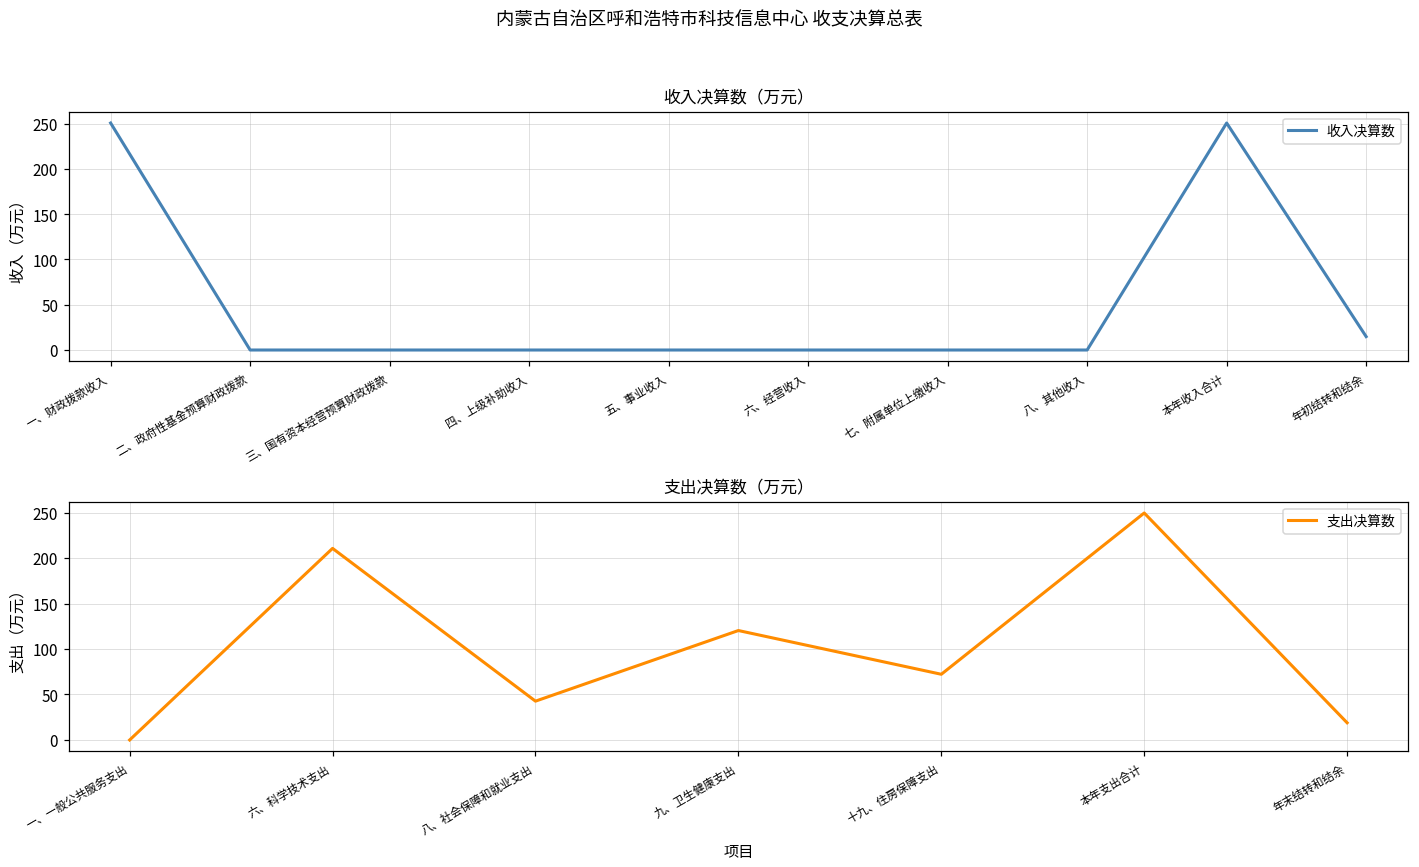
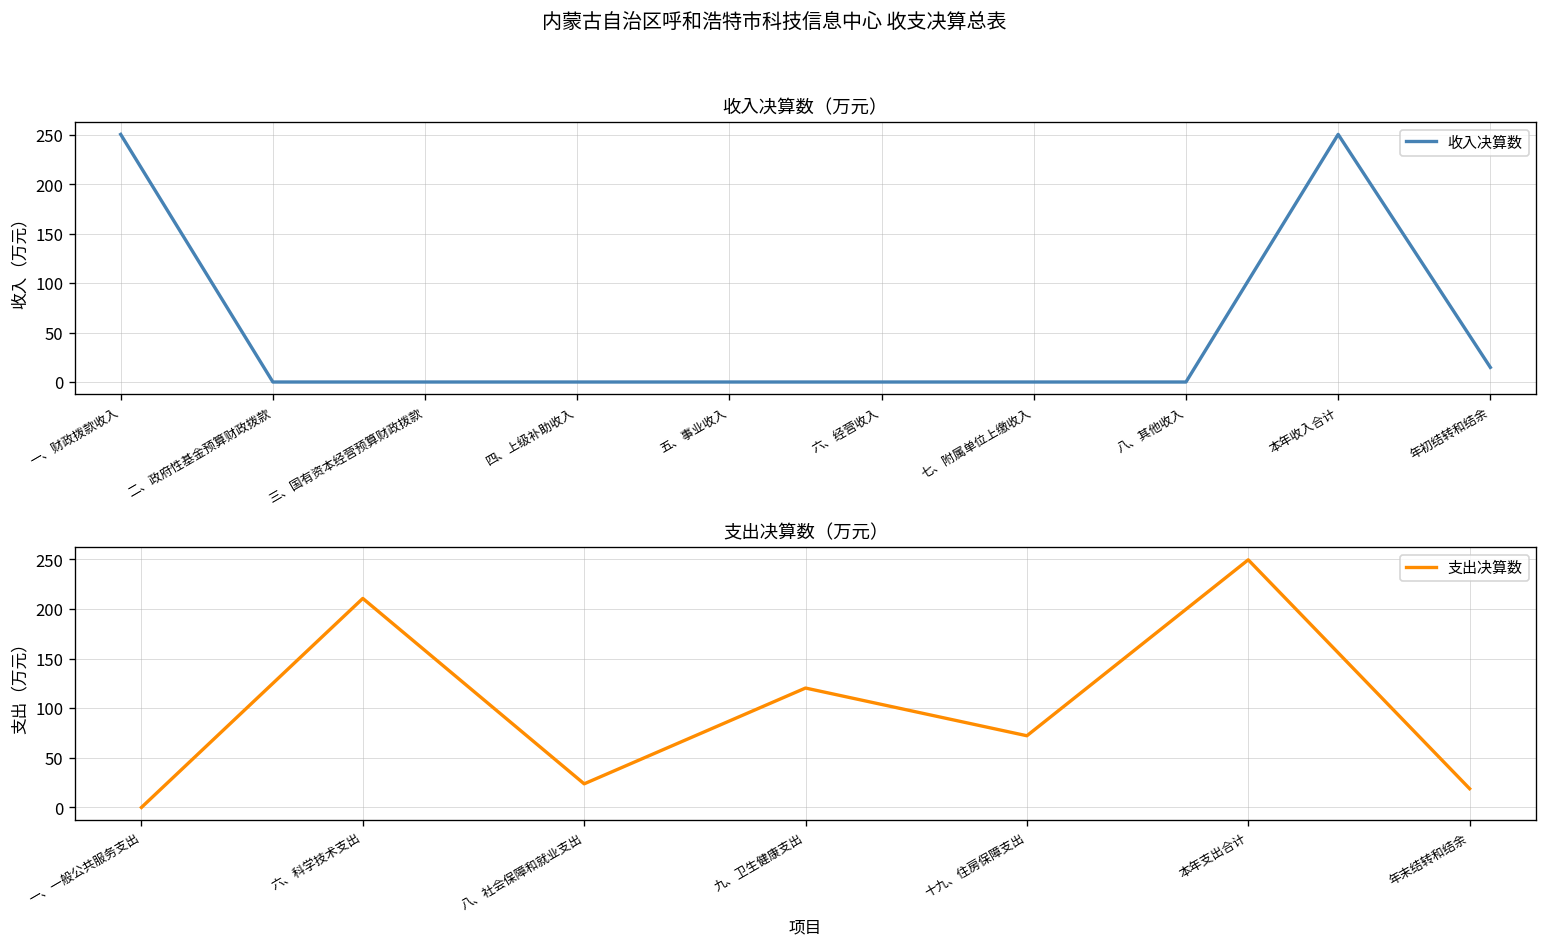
  {
    "收入决算数（万元）": {
      "一、财政拨款收入": 250,
      "二、政府性基金预算财政拨款": 0,
      "三、国有资本经营预算财政拨款": 0,
      "四、上级补助收入": 0,
      "五、事业收入": 0,
      "六、经营收入": 0,
      "七、附属单位上缴收入": 0,
      "八、其他收入": 0,
      "本年收入合计": 250,
      "年初结转和结余": 10
    },
    "支出决算数（万元）": {
      "一、一般公共服务支出": 0,
      "六、科学技术支出": 210,
-     "八、社会保障和就业支出": 40,
+     "八、社会保障和就业支出": 20,
      "九、卫生健康支出": 120,
      "十九、住房保障支出": 70,
      "本年支出合计": 250,
      "年末结转和结余": 20
    }
  }
